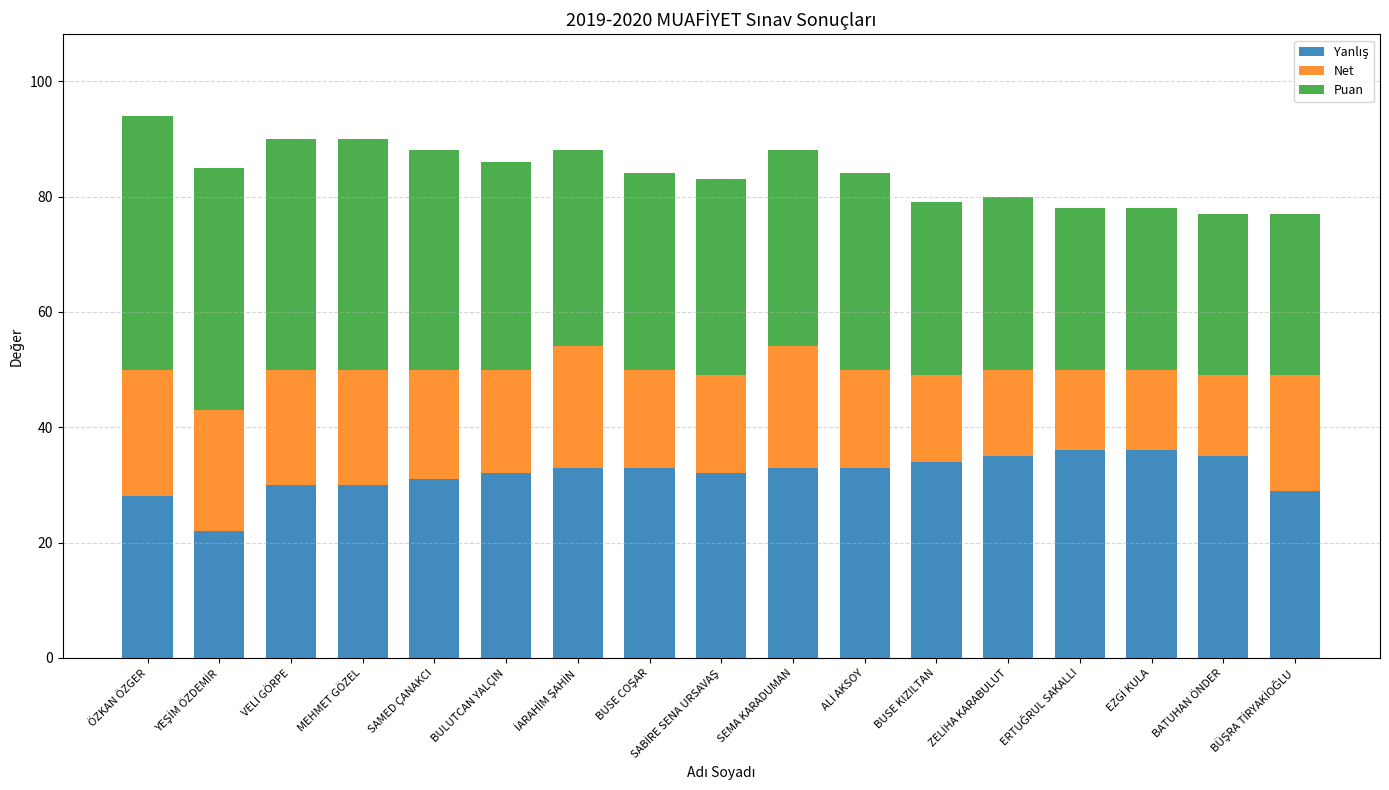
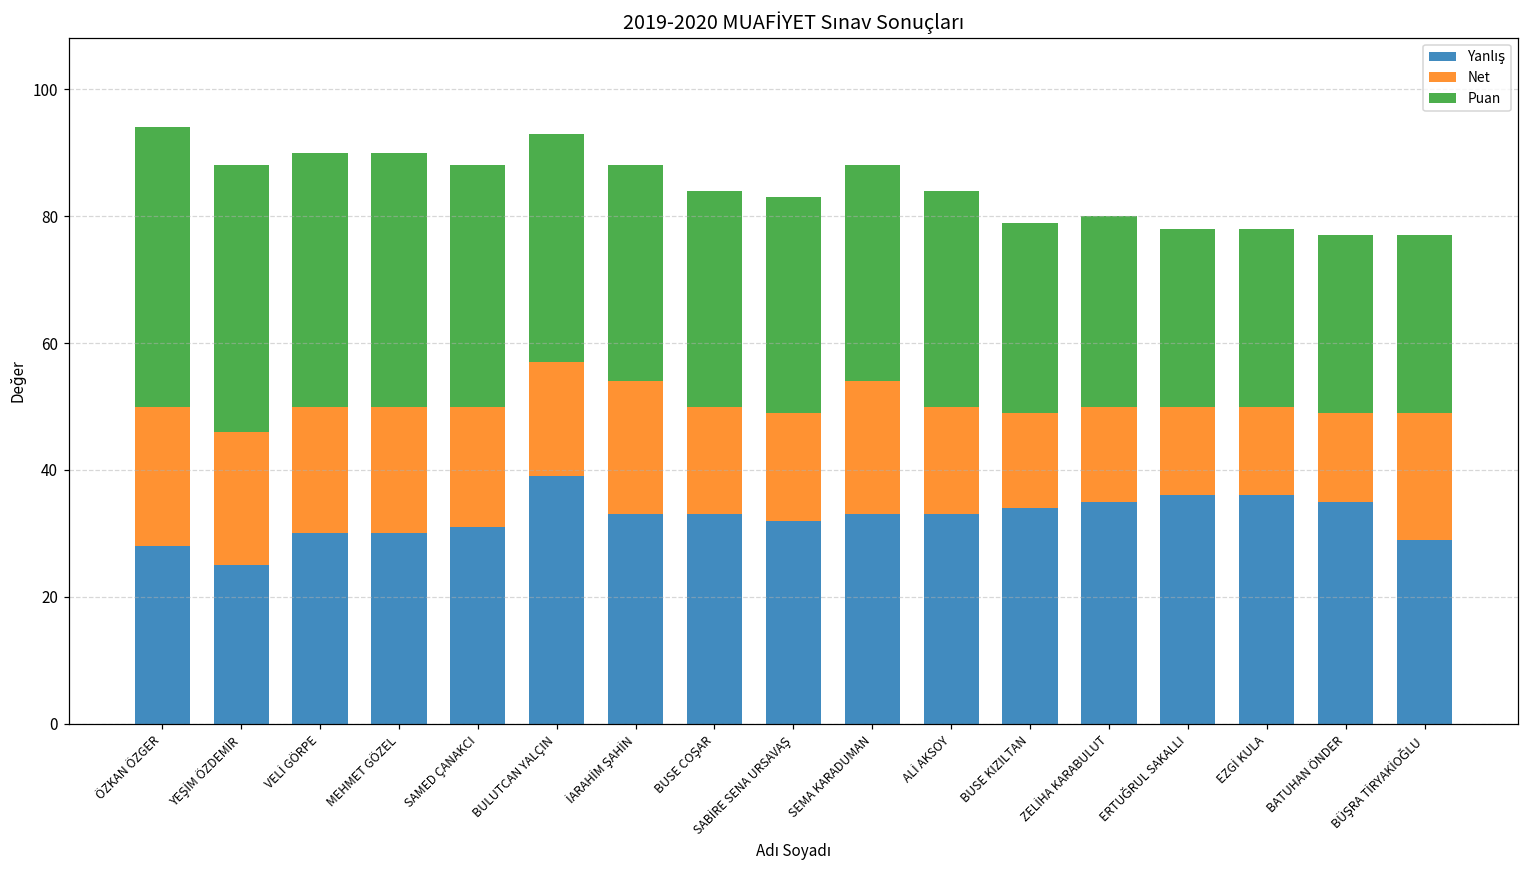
  {
    "Yanlış": {
      "ÖZKAN ÖZGER": 28,
-     "YEŞİM ÖZDEMİR": 22,
+     "YEŞİM ÖZDEMİR": 25,
      "VELİ GÖRPE": 30,
      "MEHMET GÖZEL": 30,
      "SAMED ÇANAKCI": 31,
-     "BULUTCAN YALÇIN": 32,
+     "BULUTCAN YALÇIN": 39,
      "İARAHİM ŞAHİN": 33,
      "BUSE COŞAR": 33,
      "SABİRE SENA URSAVAŞ": 32,
      "SEMA KARADUMAN": 33,
      "ALİ AKSOY": 33,
      "BUSE KIZILTAN": 34,
      "ZELİHA KARABULUT": 35,
      "ERTUĞRUL SAKALLI": 36,
      "EZGİ KULA": 36,
      "BATUHAN ÖNDER": 35,
      "BÜŞRA TİRYAKİOĞLU": 29
    },
    "Net": {
      "ÖZKAN ÖZGER": 22,
      "YEŞİM ÖZDEMİR": 21,
      "VELİ GÖRPE": 20,
      "MEHMET GÖZEL": 20,
      "SAMED ÇANAKCI": 19,
      "BULUTCAN YALÇIN": 18,
      "İARAHİM ŞAHİN": 21,
      "BUSE COŞAR": 17,
      "SABİRE SENA URSAVAŞ": 17,
      "SEMA KARADUMAN": 21,
      "ALİ AKSOY": 17,
      "BUSE KIZILTAN": 15,
      "ZELİHA KARABULUT": 15,
      "ERTUĞRUL SAKALLI": 14,
      "EZGİ KULA": 14,
      "BATUHAN ÖNDER": 14,
      "BÜŞRA TİRYAKİOĞLU": 20
    },
    "Puan": {
      "ÖZKAN ÖZGER": 44,
      "YEŞİM ÖZDEMİR": 42,
      "VELİ GÖRPE": 40,
      "MEHMET GÖZEL": 40,
      "SAMED ÇANAKCI": 38,
      "BULUTCAN YALÇIN": 36,
      "İARAHİM ŞAHİN": 34,
      "BUSE COŞAR": 34,
      "SABİRE SENA URSAVAŞ": 34,
      "SEMA KARADUMAN": 34,
      "ALİ AKSOY": 34,
      "BUSE KIZILTAN": 30,
      "ZELİHA KARABULUT": 30,
      "ERTUĞRUL SAKALLI": 28,
      "EZGİ KULA": 28,
      "BATUHAN ÖNDER": 28,
      "BÜŞRA TİRYAKİOĞLU": 28
    }
  }
